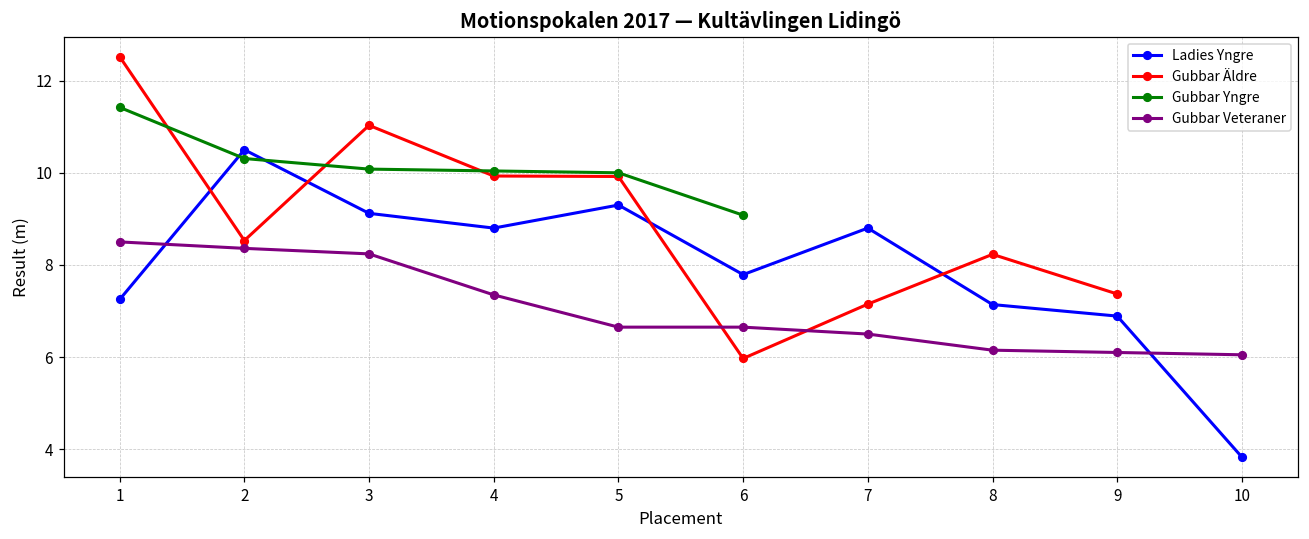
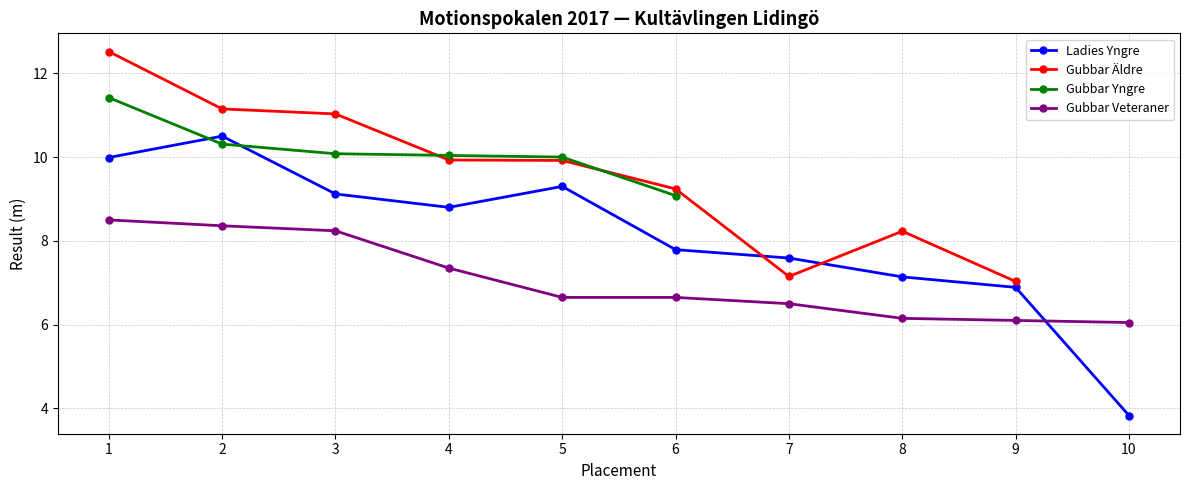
  {
    "Ladies Yngre": {
-     "1": 7.3,
+     "1": 10.0,
      "2": 10.5,
      "3": 9.1,
      "4": 8.8,
      "5": 9.3,
      "6": 7.8,
-     "7": 8.8,
+     "7": 7.6,
      "8": 7.1,
      "9": 6.9,
      "10": 3.8
    },
    "Gubbar Äldre": {
      "1": 12.5,
-     "2": 8.5,
+     "2": 11.2,
      "3": 11.0,
      "4": 9.9,
      "5": 9.9,
-     "6": 6.0,
+     "6": 9.2,
      "7": 7.2,
      "8": 8.2,
-     "9": 7.4
+     "9": 7.0
    },
    "Gubbar Yngre": {
      "1": 11.4,
      "2": 10.3,
      "3": 10.1,
      "4": 10.0,
      "5": 10.0,
      "6": 9.1
    },
    "Gubbar Veteraner": {
      "1": 8.5,
      "2": 8.4,
      "3": 8.2,
      "4": 7.4,
      "5": 6.7,
      "6": 6.7,
      "7": 6.5,
      "8": 6.2,
      "9": 6.1,
      "10": 6.1
    }
  }
